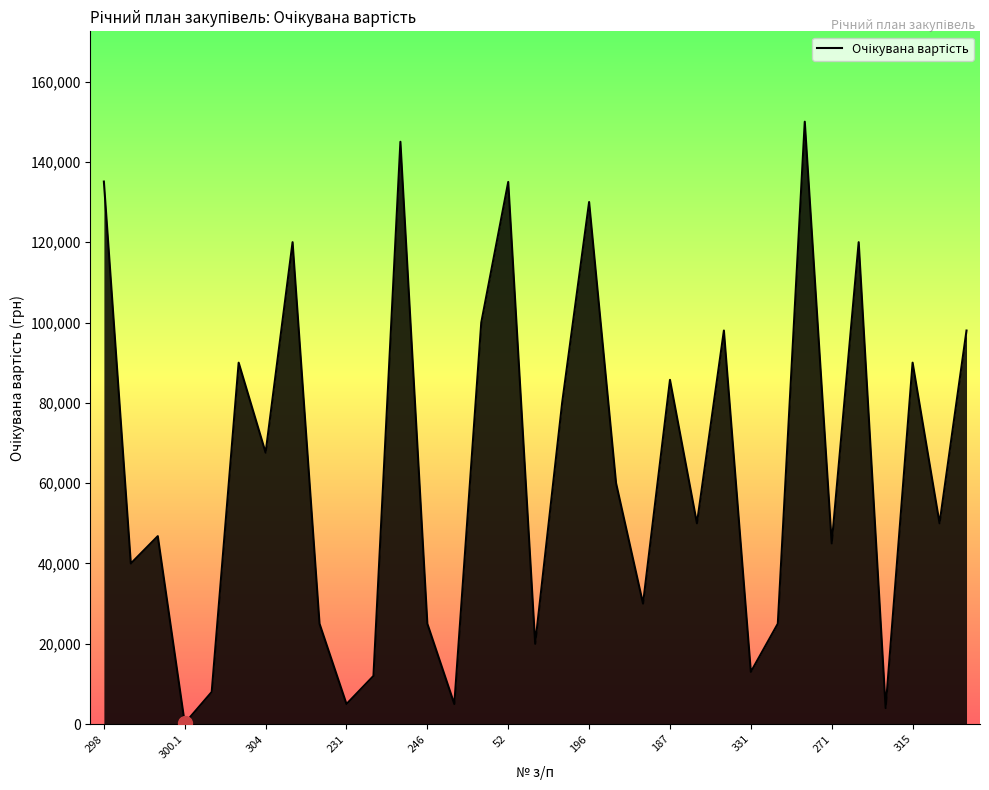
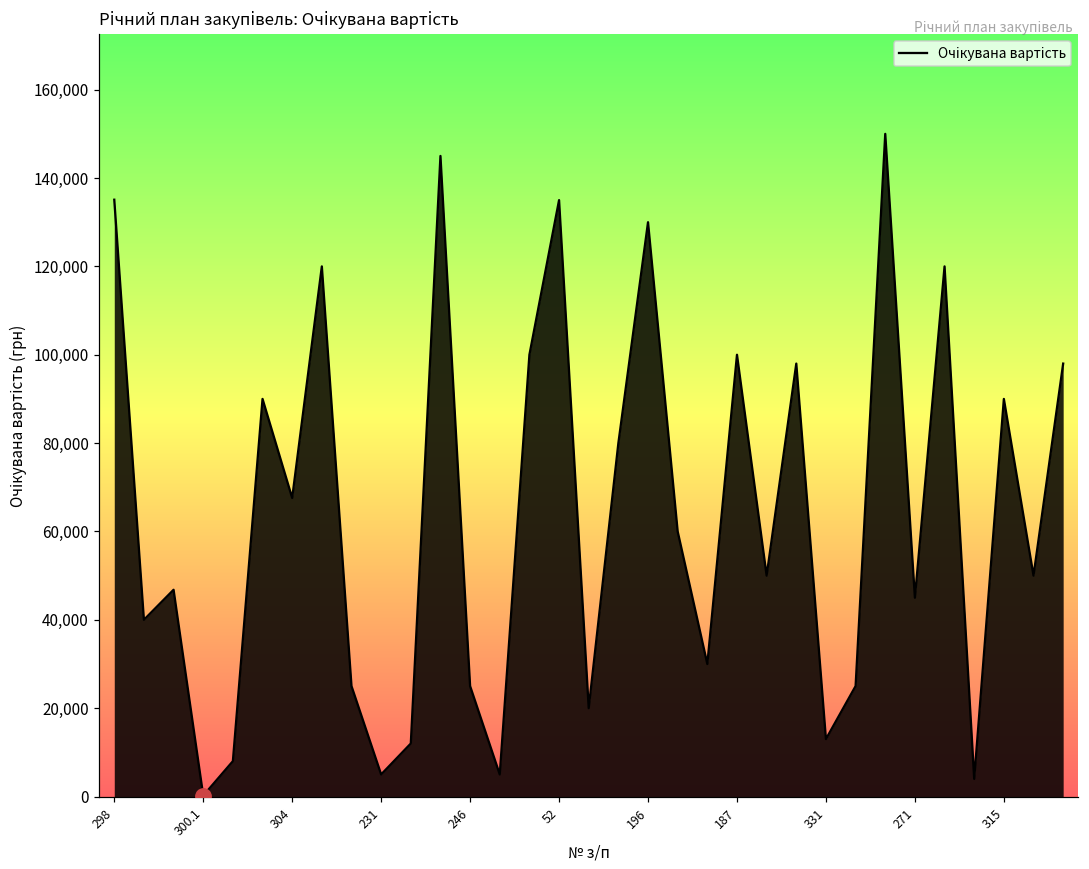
  {
    "Очікувана вартість": {
      "298": "135,000",
      "304": "68,000",
      "231": "5,000",
      "246": "25,000",
      "52": "135,000",
      "196": "130,000",
-     "187": "86,000",
+     "187": "100,000",
      "331": "13,000",
      "271": "45,000",
      "315": "90,000"
    }
  }
